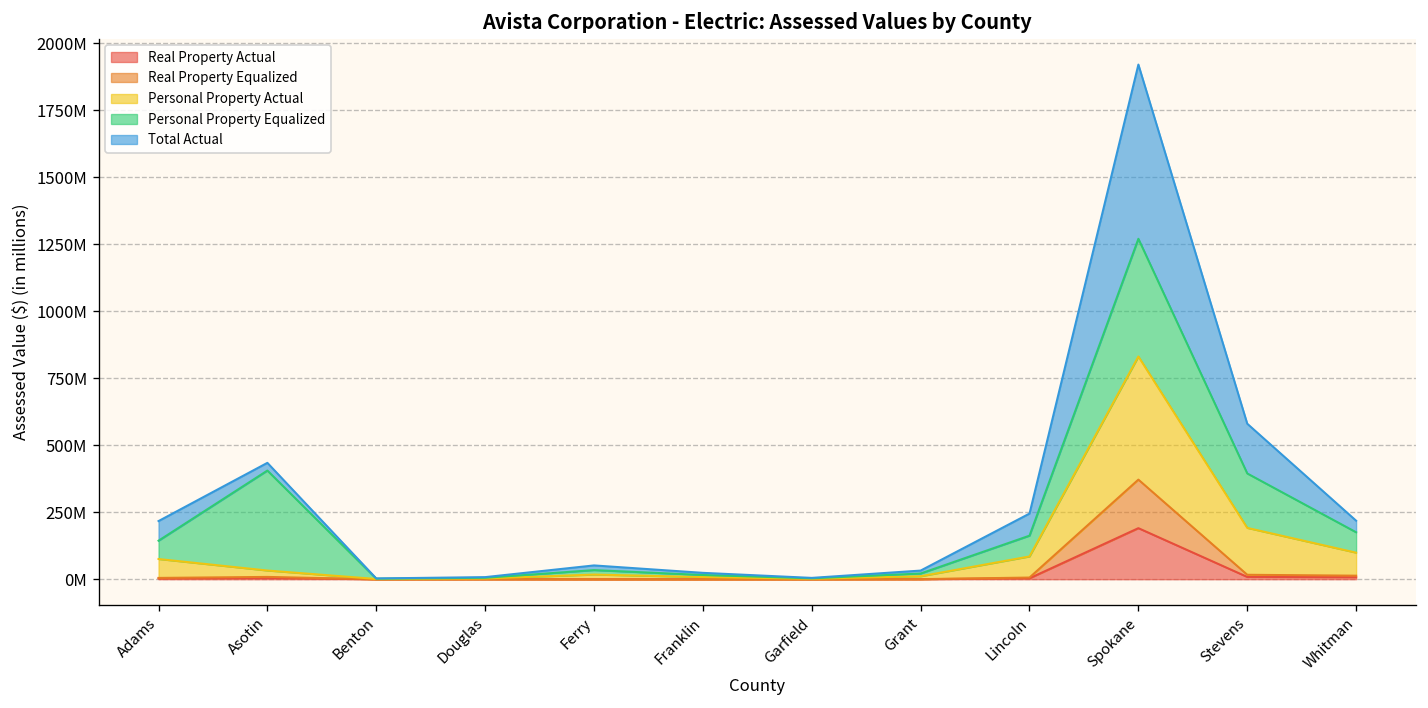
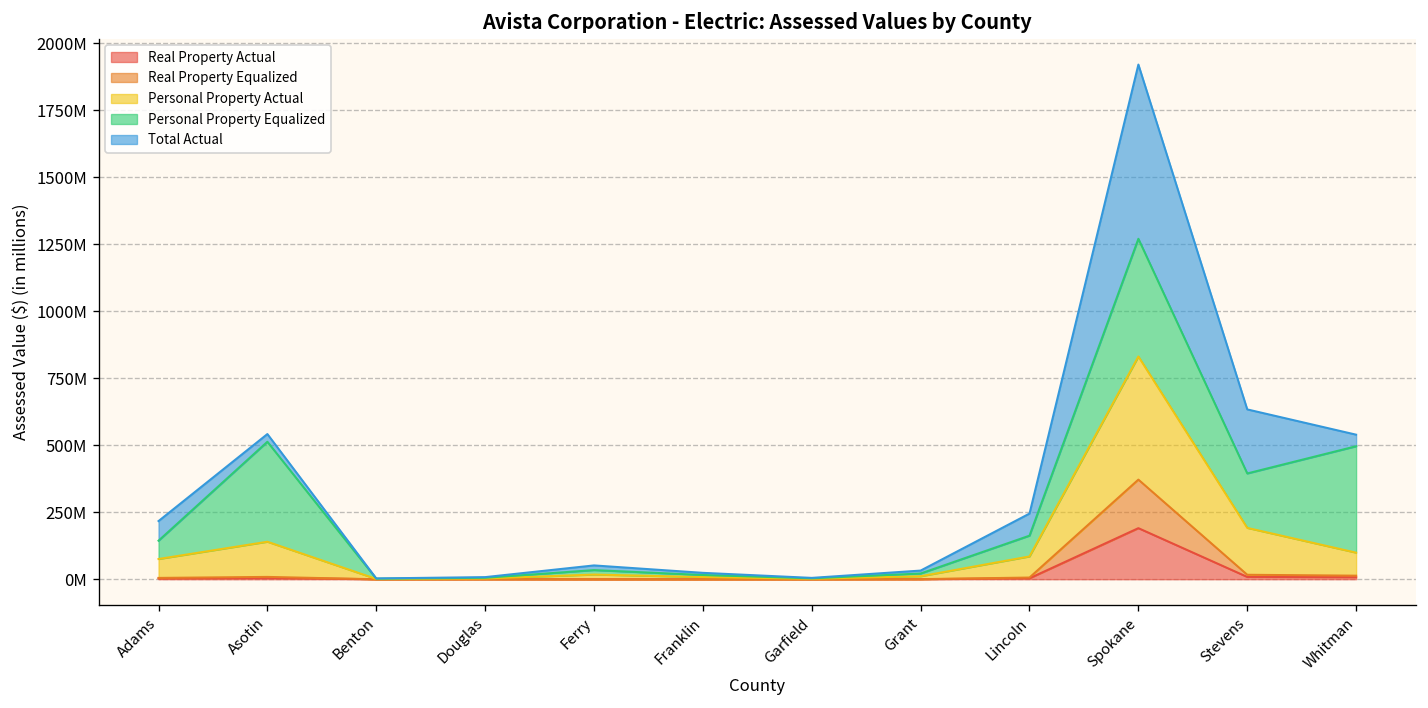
  {
    "Personal Property Actual": {
      "Adams": 70000000,
-     "Asotin": 20000000,
+     "Asotin": 130000000,
      "Ferry": 20000000,
      "Lincoln": 80000000,
      "Spokane": 460000000,
      "Stevens": 170000000,
      "Whitman": 90000000
    },
    "Personal Property Equalized": {
      "Adams": 70000000,
      "Asotin": 370000000,
      "Ferry": 20000000,
      "Lincoln": 80000000,
      "Spokane": 440000000,
      "Stevens": 200000000,
-     "Whitman": 80000000
+     "Whitman": 400000000
    },
    "Total Actual": {
      "Adams": 70000000,
      "Asotin": 30000000,
      "Ferry": 20000000,
      "Lincoln": 80000000,
      "Spokane": 650000000,
-     "Stevens": 190000000,
+     "Stevens": 240000000,
      "Whitman": 40000000
    }
  }
